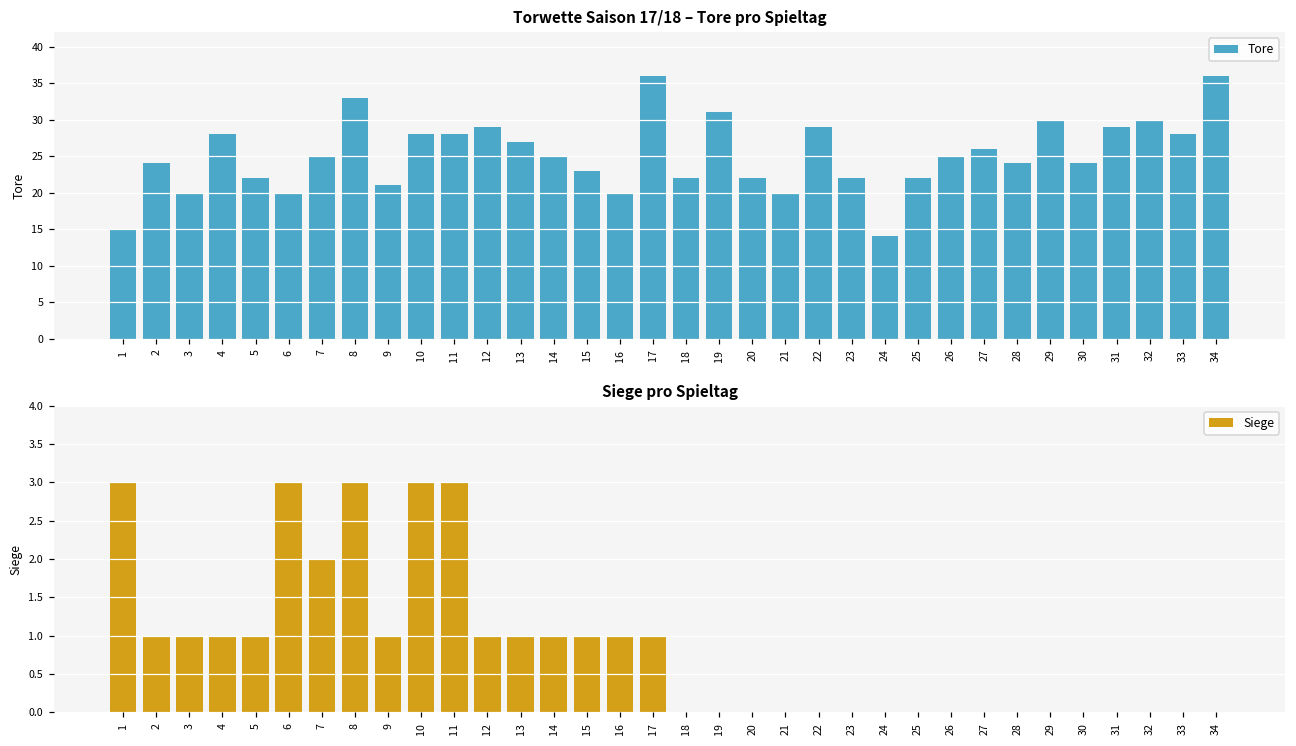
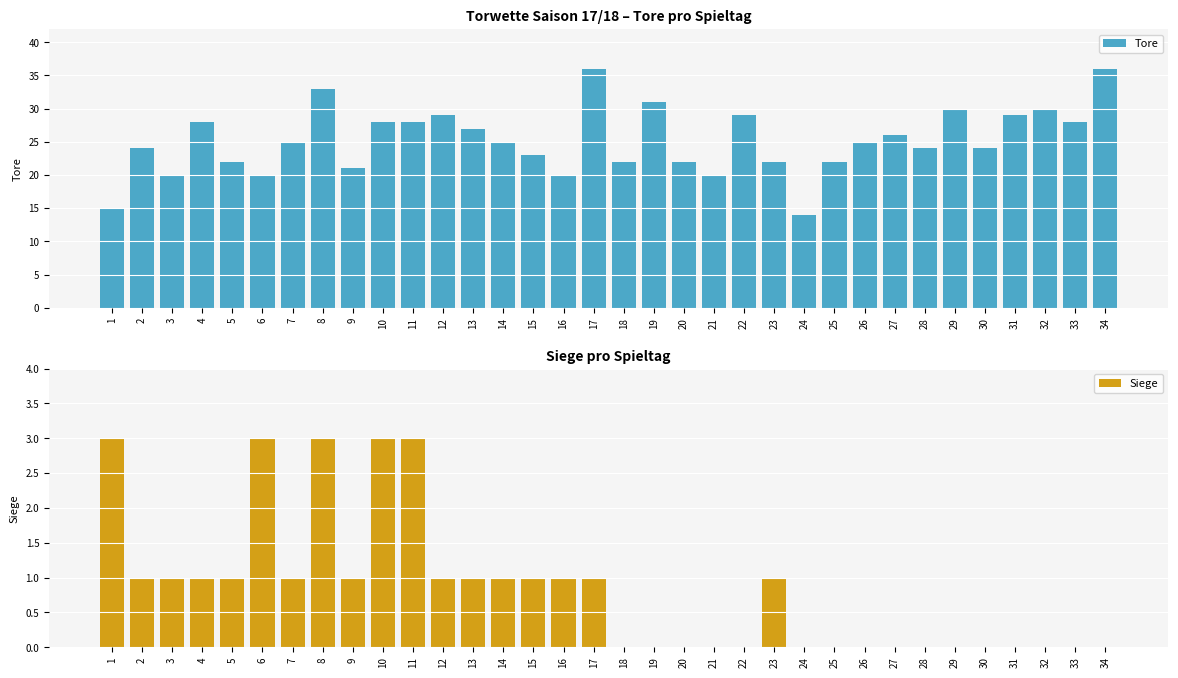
  {
    "Torwette Saison 17/18 – Tore pro Spieltag": {
      "1": 15,
      "2": 24,
      "3": 20,
      "4": 28,
      "5": 22,
      "6": 20,
      "7": 25,
      "8": 33,
      "9": 21,
      "10": 28,
      "11": 28,
      "12": 29,
      "13": 27,
      "14": 25,
      "15": 23,
      "16": 20,
      "17": 36,
      "18": 22,
      "19": 31,
      "20": 22,
      "21": 20,
      "22": 29,
      "23": 22,
      "24": 14,
      "25": 22,
      "26": 25,
      "27": 26,
      "28": 24,
      "29": 30,
      "30": 24,
      "31": 29,
      "32": 30,
      "33": 28,
      "34": 36
    },
    "Siege pro Spieltag": {
      "1": 3,
      "2": 1,
      "3": 1,
      "4": 1,
      "5": 1,
      "6": 3,
-     "7": 2,
+     "7": 1,
      "8": 3,
      "9": 1,
      "10": 3,
      "11": 3,
      "12": 1,
      "13": 1,
      "14": 1,
      "15": 1,
      "16": 1,
      "17": 1,
      "18": 0,
      "19": 0,
      "20": 0,
      "21": 0,
      "22": 0,
-     "23": 0,
+     "23": 1,
      "24": 0,
      "25": 0,
      "26": 0,
      "27": 0,
      "28": 0,
      "29": 0,
      "30": 0,
      "31": 0,
      "32": 0,
      "33": 0,
      "34": 0
    }
  }
